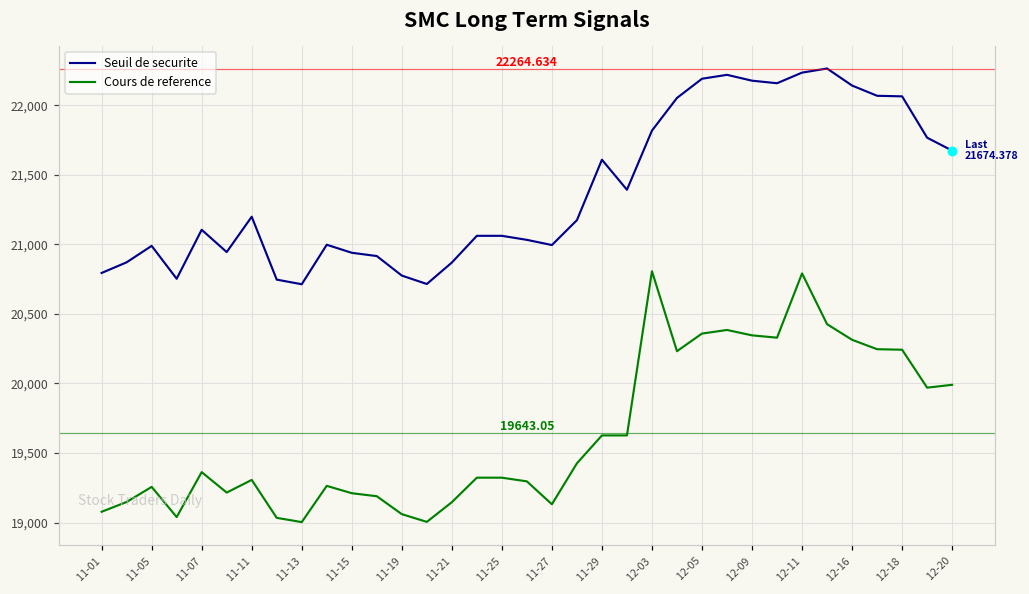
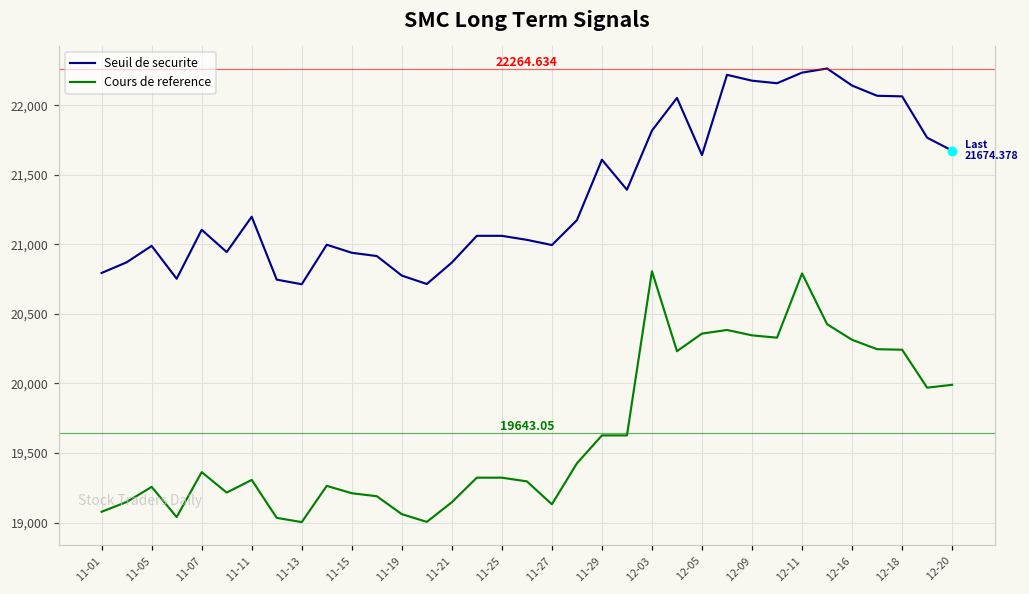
  {
    "Seuil de securite": {
      "11-01": "20,790",
      "11-05": "20,990",
      "11-07": "21,110",
      "11-11": "21,200",
      "11-13": "20,710",
      "11-15": "20,940",
      "11-19": "20,780",
      "11-21": "20,870",
      "11-25": "21,060",
      "11-27": "21,000",
      "11-29": "21,610",
      "12-03": "21,820",
-     "12-05": "22,190",
+     "12-05": "21,640",
      "12-09": "22,180",
      "12-11": "22,240",
      "12-16": "22,140",
      "12-18": "22,060"
    },
    "Cours de reference": {
      "11-01": "19,080",
      "11-05": "19,260",
      "11-07": "19,360",
      "11-11": "19,310",
      "11-13": "19,000",
      "11-15": "19,210",
      "11-19": "19,060",
      "11-21": "19,150",
      "11-25": "19,320",
      "11-27": "19,130",
      "11-29": "19,630",
      "12-03": "20,810",
      "12-05": "20,360",
      "12-09": "20,350",
      "12-11": "20,790",
      "12-16": "20,310",
      "12-18": "20,240",
      "12-20": "19,990"
    }
  }
